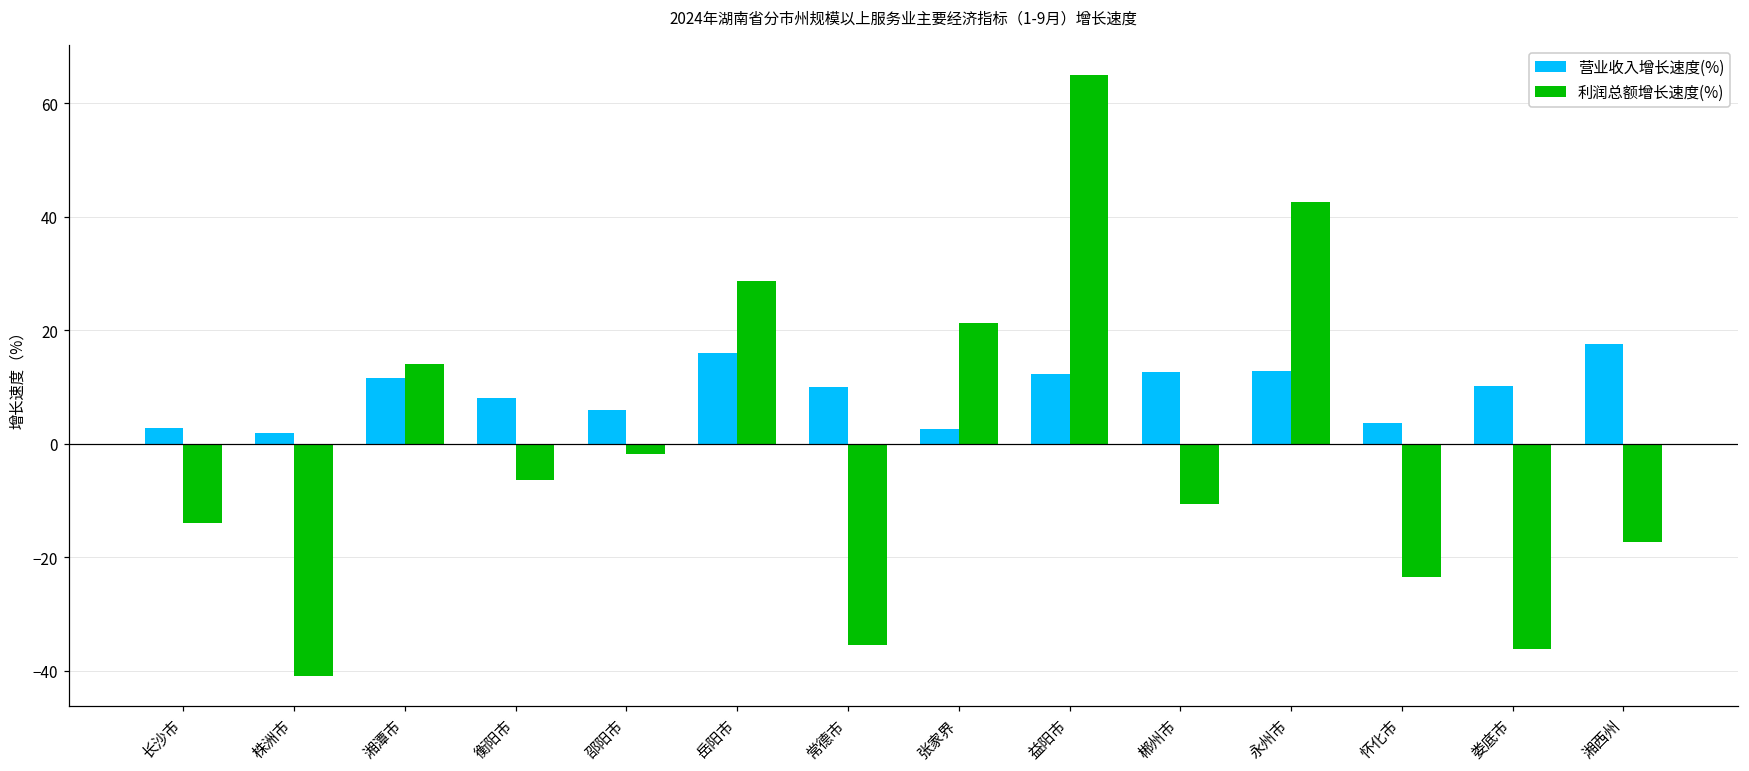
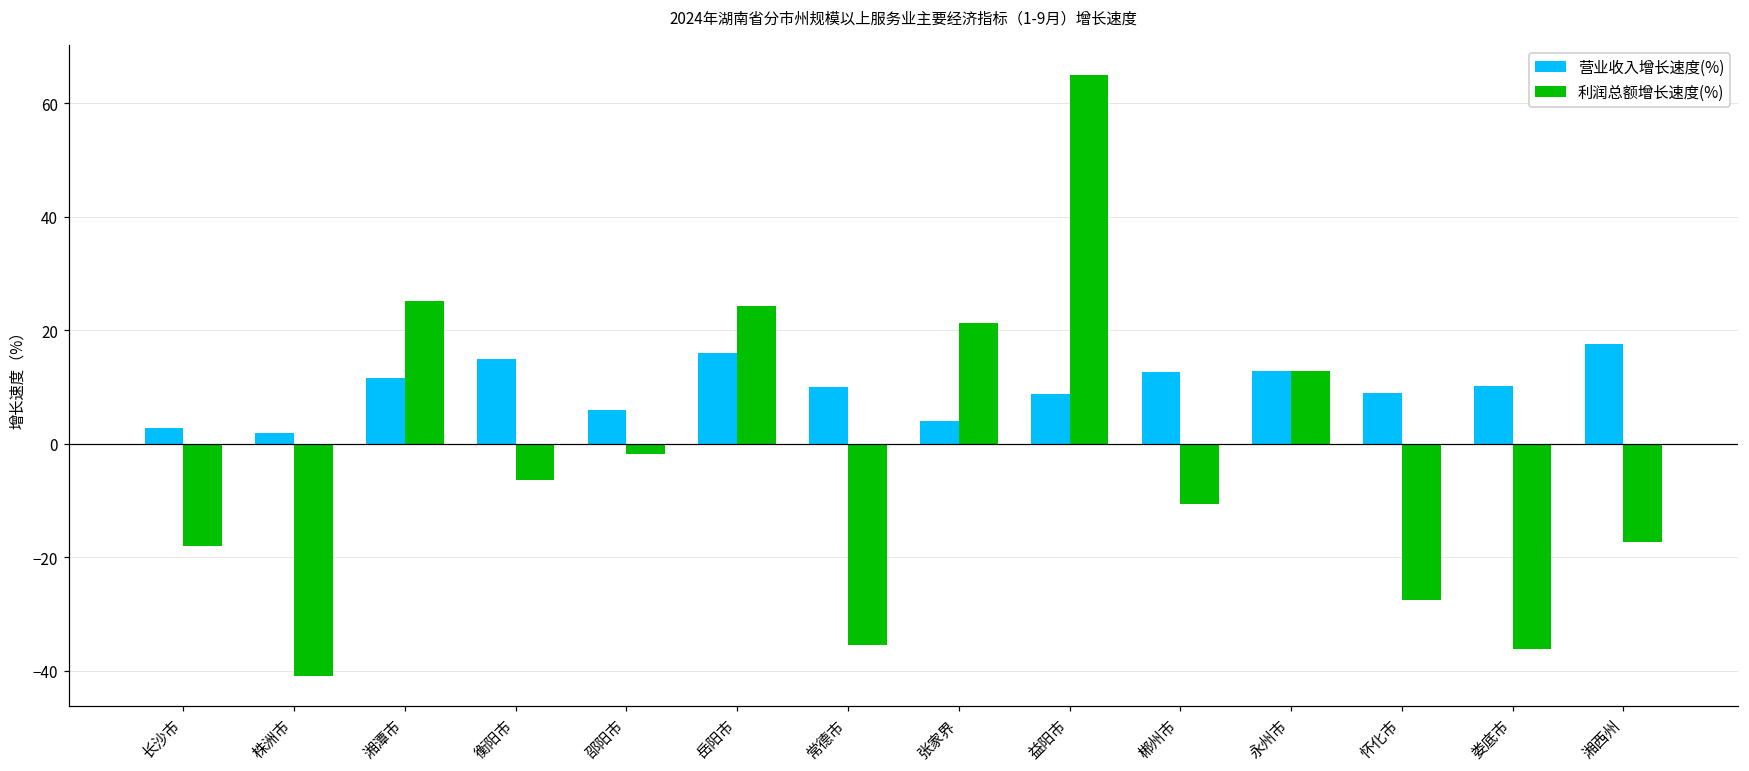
  {
    "营业收入增长速度(%)": {
      "长沙市": 3,
      "株洲市": 2,
      "湘潭市": 12,
-     "衡阳市": 8,
+     "衡阳市": 15,
      "邵阳市": 6,
      "岳阳市": 16,
      "常德市": 10,
-     "张家界": 3,
-     "益阳市": 12,
+     "张家界": 4,
+     "益阳市": 9,
      "郴州市": 13,
      "永州市": 13,
-     "怀化市": 4,
+     "怀化市": 9,
      "娄底市": 10,
      "湘西州": 18
    },
    "利润总额增长速度(%)": {
-     "长沙市": -14,
+     "长沙市": -18,
      "株洲市": -41,
-     "湘潭市": 14,
+     "湘潭市": 25,
      "衡阳市": -6,
      "邵阳市": -2,
-     "岳阳市": 29,
+     "岳阳市": 24,
      "常德市": -36,
      "张家界": 21,
      "益阳市": 65,
      "郴州市": -11,
-     "永州市": 43,
-     "怀化市": -23,
+     "永州市": 13,
+     "怀化市": -28,
      "娄底市": -36,
      "湘西州": -17
    }
  }
